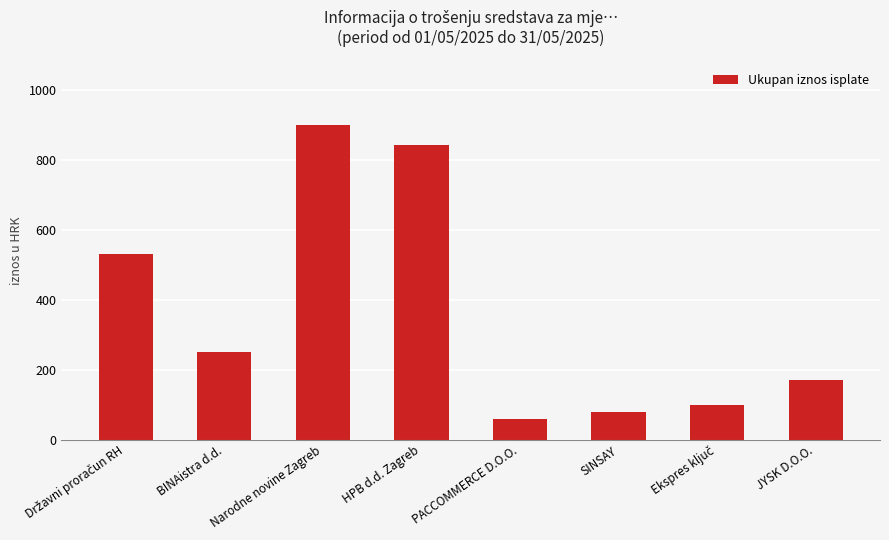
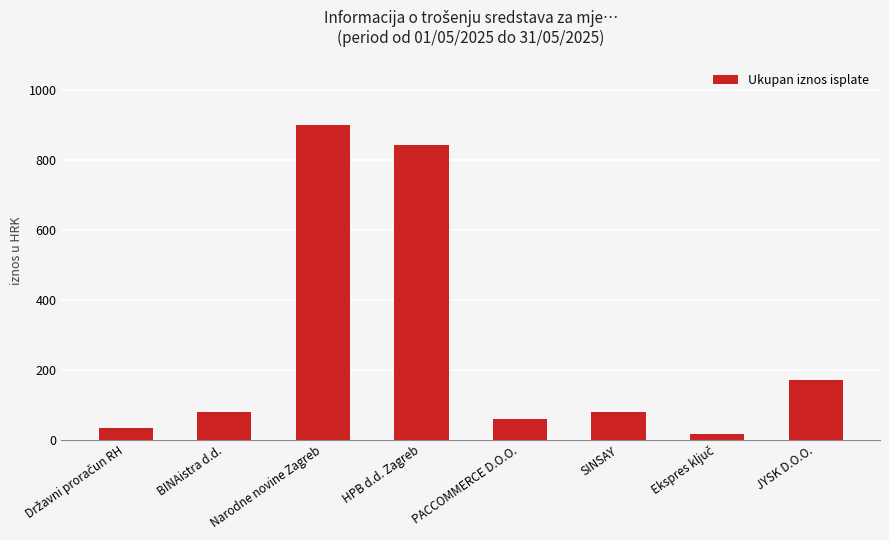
  {
-   "Državni proračun RH": 530,
-   "BINAistra d.d.": 250,
+   "Državni proračun RH": 30,
+   "BINAistra d.d.": 80,
    "Narodne novine Zagreb": 900,
    "HPB d.d. Zagreb": 840,
    "PACCOMMERCE D.O.O.": 60,
    "SINSAY": 80,
-   "Ekspres ključ": 100,
+   "Ekspres ključ": 20,
    "JYSK D.O.O.": 170
  }
